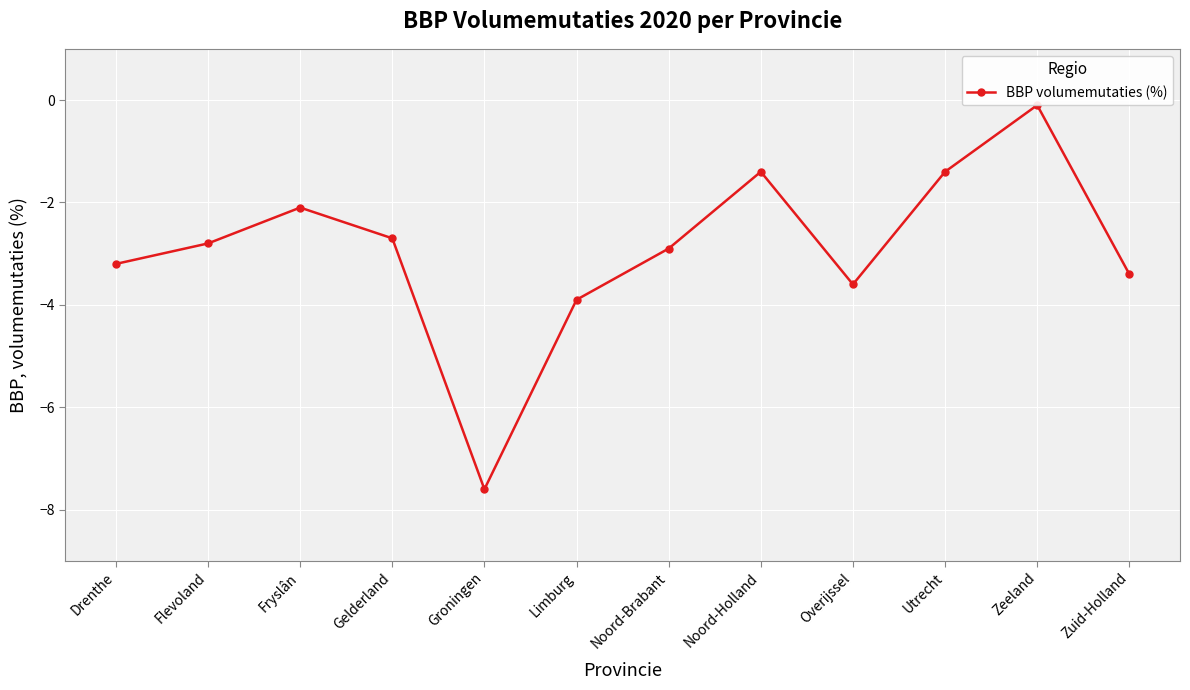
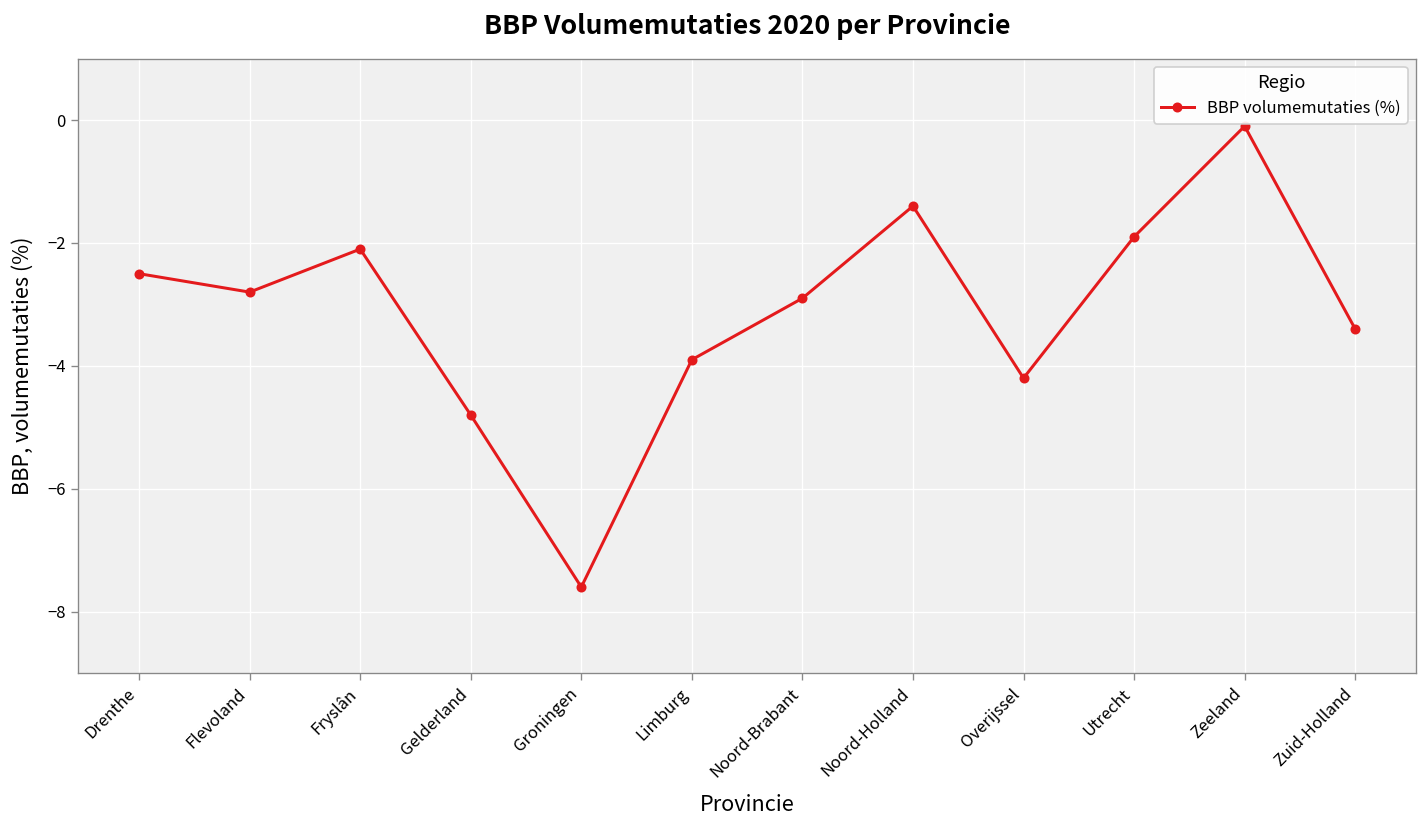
  {
-   "Drenthe": -3.2,
+   "Drenthe": -2.5,
    "Flevoland": -2.8,
    "Fryslân": -2.1,
-   "Gelderland": -2.7,
+   "Gelderland": -4.8,
    "Groningen": -7.6,
    "Limburg": -3.9,
    "Noord-Brabant": -2.9,
    "Noord-Holland": -1.4,
-   "Overijssel": -3.6,
-   "Utrecht": -1.4,
+   "Overijssel": -4.2,
+   "Utrecht": -1.9,
    "Zuid-Holland": -3.4
  }
